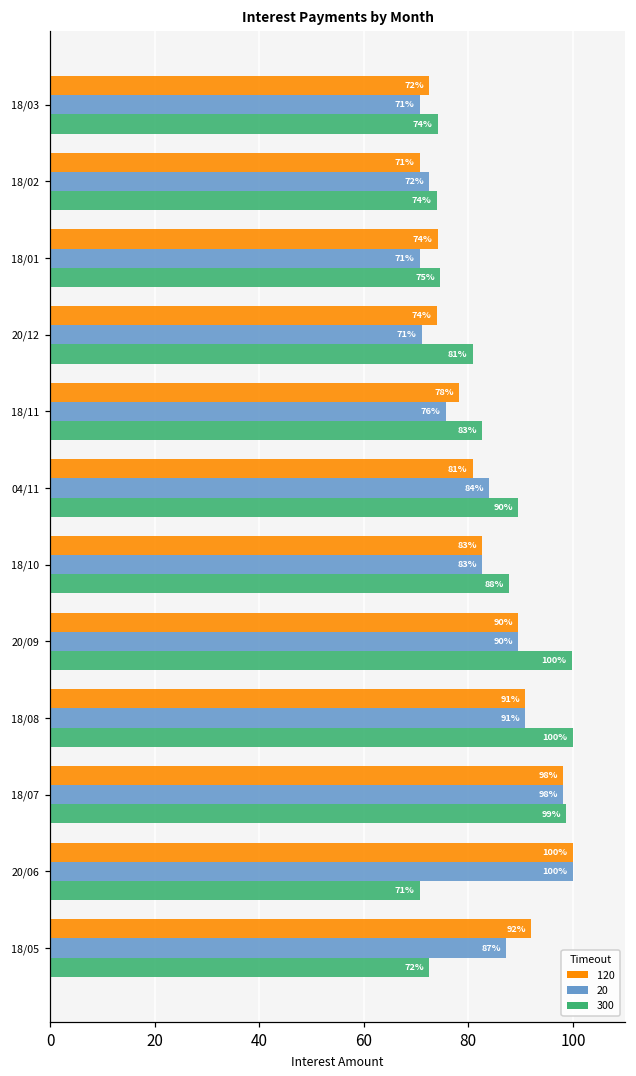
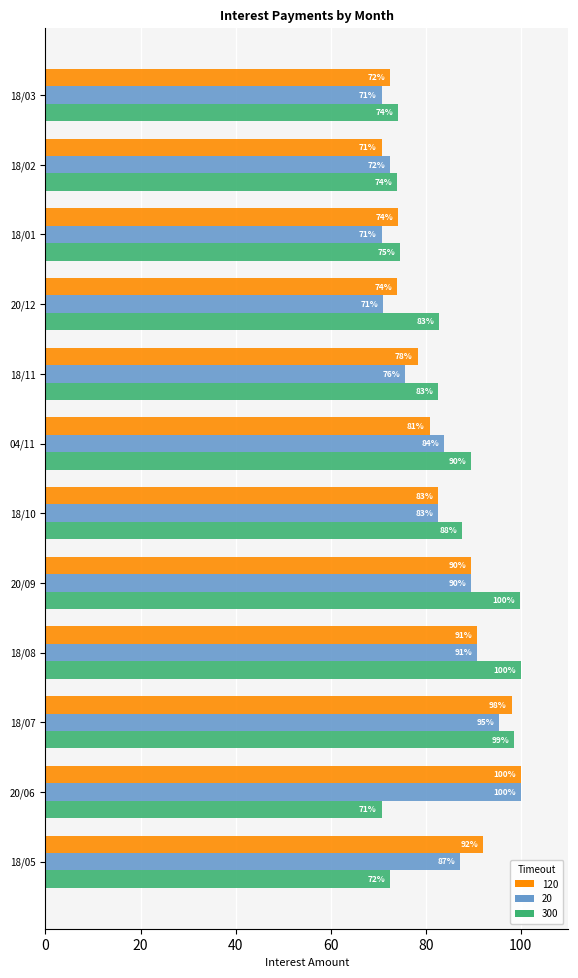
  {
    "20": {
      "18/03": "71%",
      "18/02": "72%",
      "18/01": "71%",
      "20/12": "71%",
      "18/11": "76%",
      "04/11": "84%",
      "18/10": "83%",
      "20/09": "90%",
      "18/08": "91%",
-     "18/07": "98%",
+     "18/07": "95%",
      "20/06": "100%",
      "18/05": "87%"
    },
    "300": {
      "18/03": "74%",
      "18/02": "74%",
      "18/01": "75%",
-     "20/12": "81%",
+     "20/12": "83%",
      "18/11": "83%",
      "04/11": "90%",
      "18/10": "88%",
      "20/09": "100%",
      "18/08": "100%",
      "18/07": "99%",
      "20/06": "71%",
      "18/05": "72%"
    }
  }
